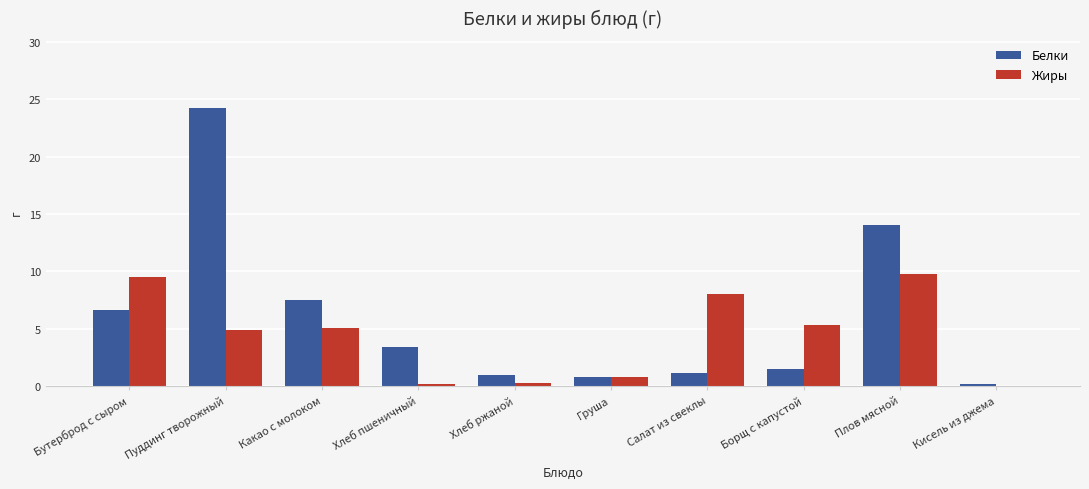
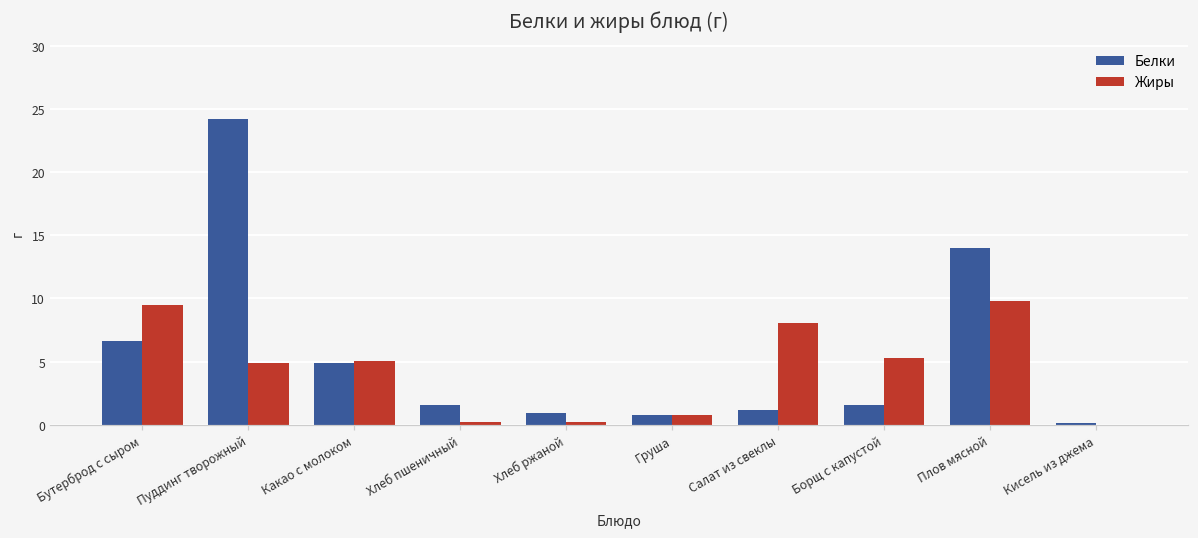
  {
    "Белки": {
      "Бутерброд с сыром": 6.6,
      "Пуддинг творожный": 24.3,
-     "Какао с молоком": 7.5,
-     "Хлеб пшеничный": 3.4,
+     "Какао с молоком": 4.9,
+     "Хлеб пшеничный": 1.5,
      "Хлеб ржаной": 0.9,
      "Груша": 0.8,
      "Салат из свеклы": 1.1,
      "Борщ с капустой": 1.5,
      "Плов мясной": 14.0
    },
    "Жиры": {
      "Бутерброд с сыром": 9.5,
      "Пуддинг творожный": 4.9,
      "Какао с молоком": 5.0,
      "Хлеб ржаной": 0.3,
      "Груша": 0.8,
      "Салат из свеклы": 8.0,
      "Борщ с капустой": 5.3,
      "Плов мясной": 9.8,
      "Кисель из джема": 0.0
    }
  }
